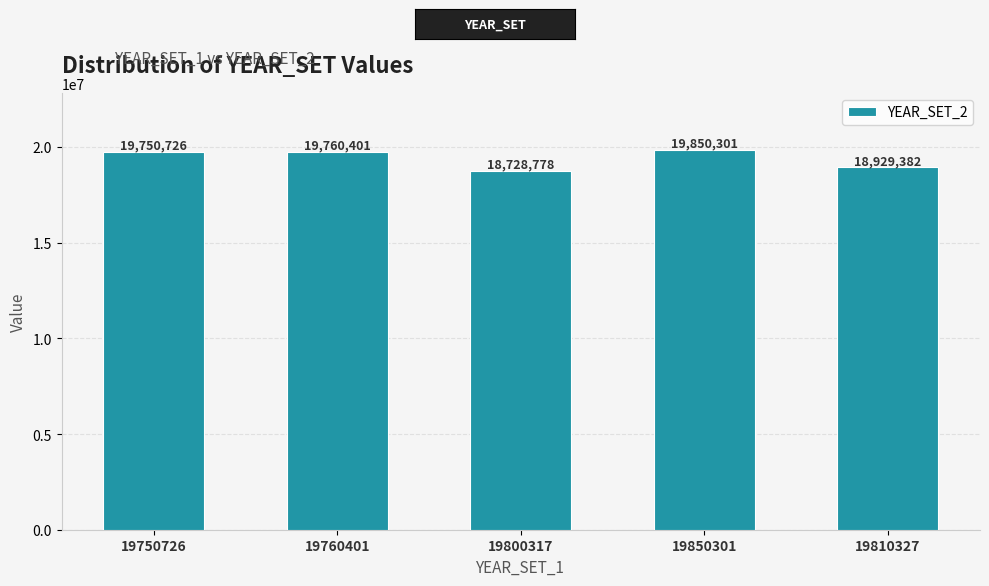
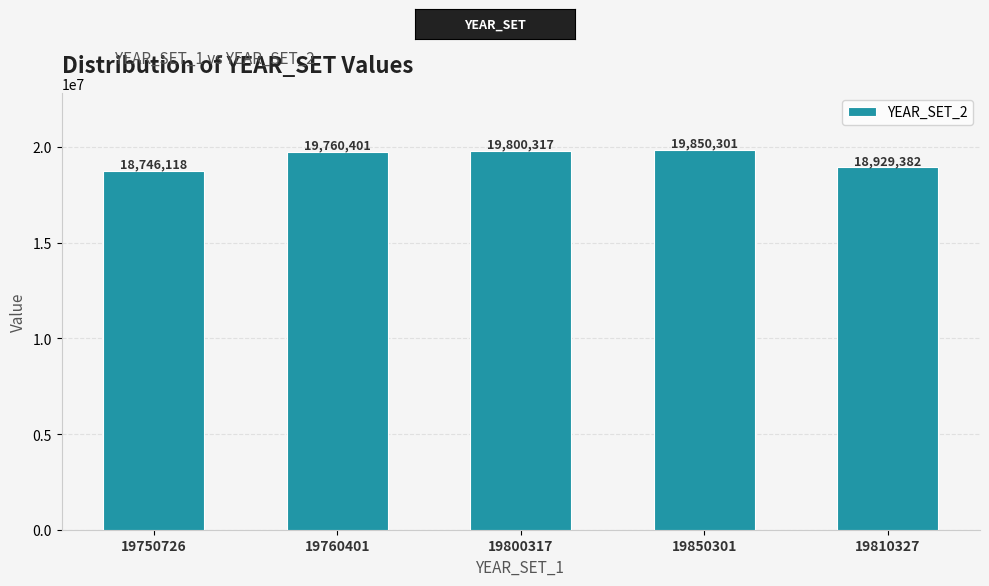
  {
-   "19750726": "19,750,726",
+   "19750726": "18,746,118",
    "19760401": "19,760,401",
-   "19800317": "18,728,778",
+   "19800317": "19,800,317",
    "19850301": "19,850,301",
    "19810327": "18,929,382"
  }
